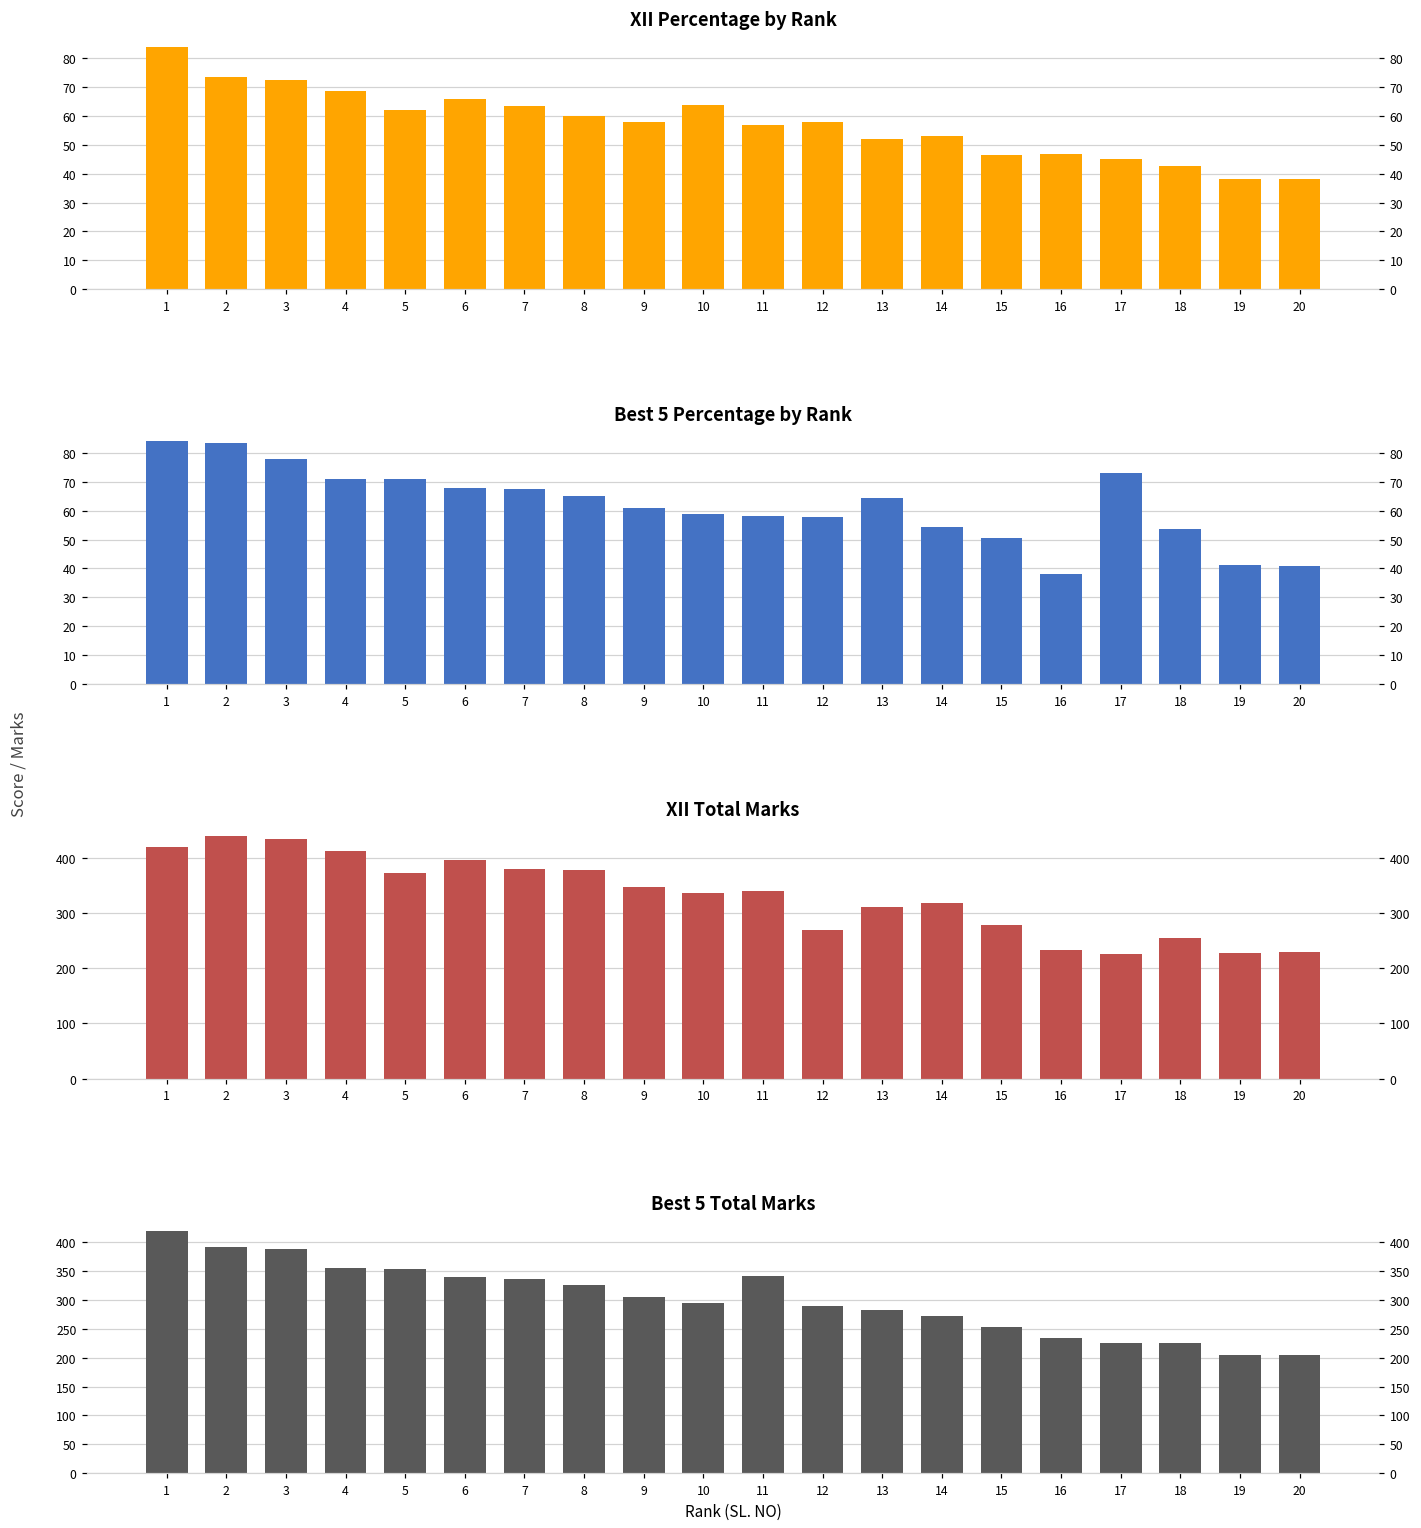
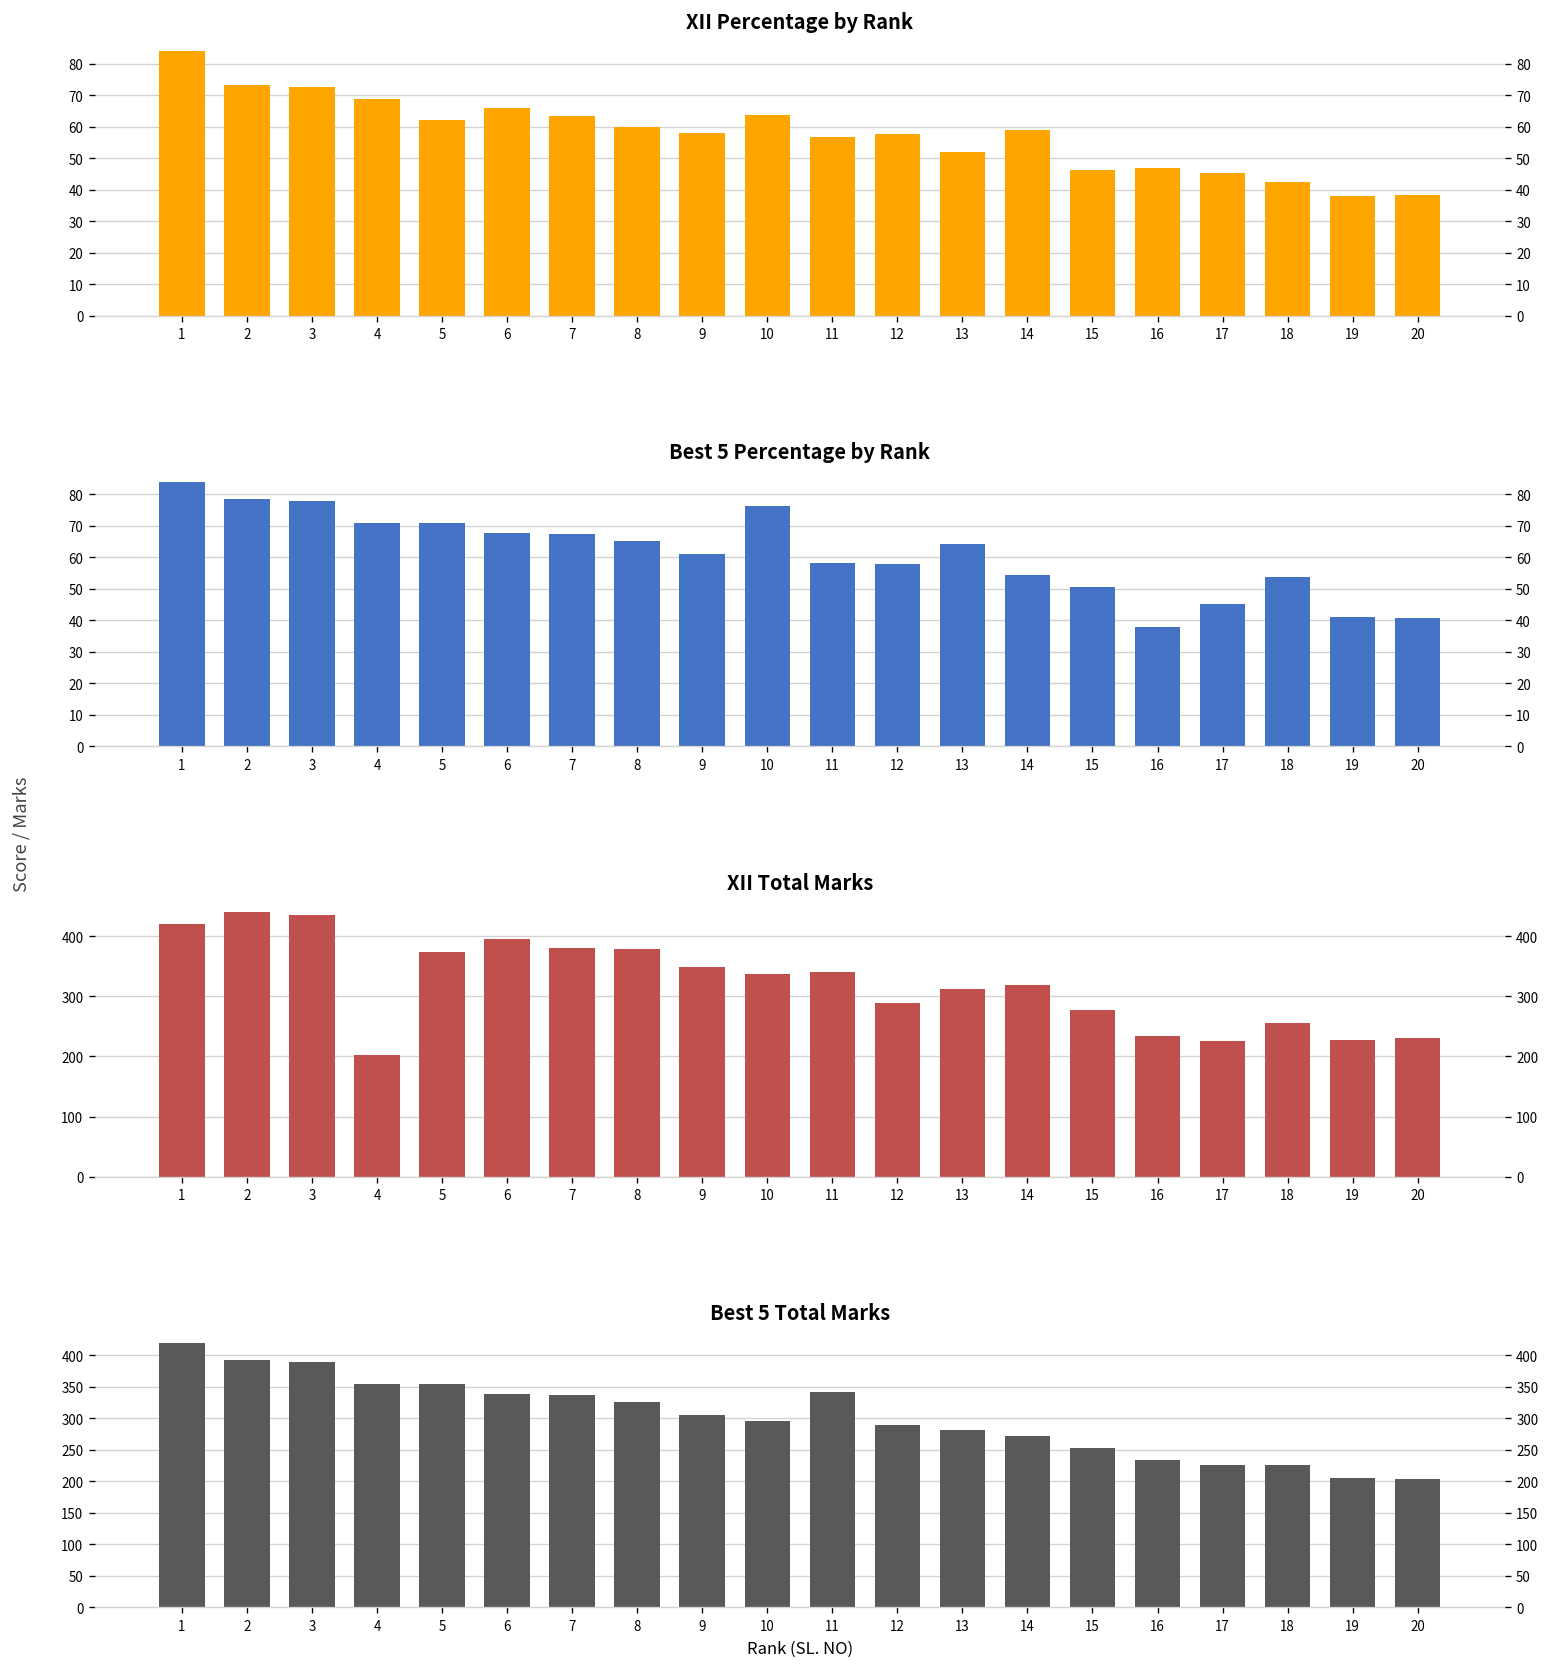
  {
    "XII Percentage by Rank": {
      "1": 84,
      "2": 73,
      "3": 73,
      "4": 69,
      "5": 62,
      "6": 66,
      "7": 63,
      "8": 60,
      "9": 58,
      "10": 64,
      "11": 57,
      "12": 58,
      "13": 52,
-     "14": 53,
+     "14": 59,
      "15": 46,
      "16": 47,
      "17": 45,
      "18": 43,
      "19": 38,
      "20": 38
    },
    "Best 5 Percentage by Rank": {
      "1": 84,
-     "2": 84,
+     "2": 78,
      "3": 78,
      "4": 71,
      "5": 71,
      "6": 68,
      "7": 67,
      "8": 65,
      "9": 61,
-     "10": 59,
+     "10": 76,
      "11": 58,
      "12": 58,
      "13": 64,
      "14": 54,
      "15": 51,
      "16": 38,
-     "17": 73,
+     "17": 45,
      "18": 54,
      "19": 41,
      "20": 41
    },
    "XII Total Marks": {
      "1": 420,
      "2": 440,
      "3": 440,
-     "4": 410,
+     "4": 200,
      "5": 370,
      "6": 400,
      "7": 380,
      "8": 380,
      "9": 350,
      "10": 340,
      "11": 340,
-     "12": 270,
+     "12": 290,
      "13": 310,
      "14": 320,
      "15": 280,
      "16": 230,
      "17": 230,
      "18": 260,
      "19": 230,
      "20": 230
    },
    "Best 5 Total Marks": {
      "1": 420,
      "2": 390,
      "3": 390,
      "4": 360,
      "5": 350,
      "6": 340,
      "7": 340,
      "8": 330,
      "9": 310,
      "10": 300,
      "11": 340,
      "12": 290,
      "13": 280,
      "14": 270,
      "15": 250,
      "16": 230,
      "17": 230,
      "18": 230,
      "19": 210,
      "20": 200
    }
  }
